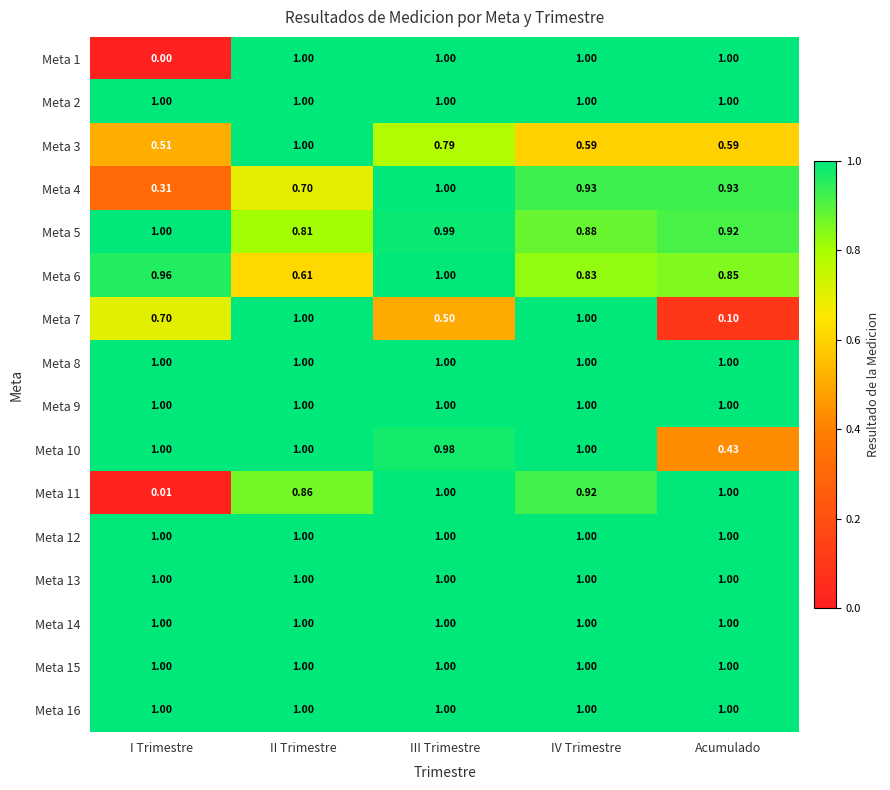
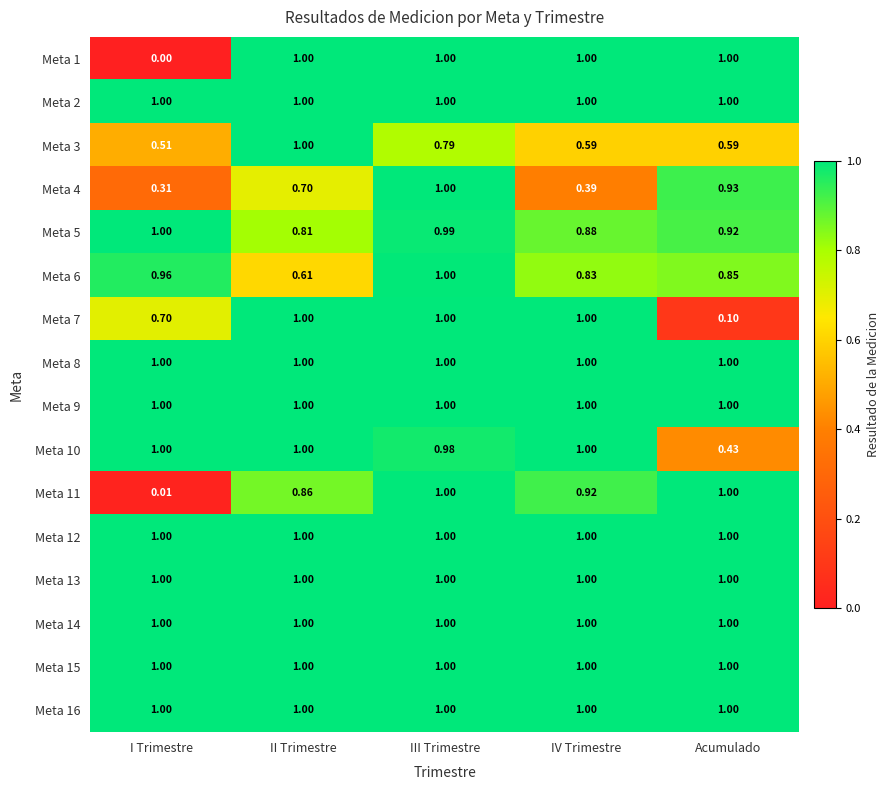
  {
    "Meta 1": {
      "I Trimestre": 0.00,
      "II Trimestre": 1.00,
      "III Trimestre": 1.00,
      "IV Trimestre": 1.00,
      "Acumulado": 1.00
    },
    "Meta 2": {
      "I Trimestre": 1.00,
      "II Trimestre": 1.00,
      "III Trimestre": 1.00,
      "IV Trimestre": 1.00,
      "Acumulado": 1.00
    },
    "Meta 3": {
      "I Trimestre": 0.51,
      "II Trimestre": 1.00,
      "III Trimestre": 0.79,
      "IV Trimestre": 0.59,
      "Acumulado": 0.59
    },
    "Meta 4": {
      "I Trimestre": 0.31,
      "II Trimestre": 0.70,
      "III Trimestre": 1.00,
-     "IV Trimestre": 0.93,
+     "IV Trimestre": 0.39,
      "Acumulado": 0.93
    },
    "Meta 5": {
      "I Trimestre": 1.00,
      "II Trimestre": 0.81,
      "III Trimestre": 0.99,
      "IV Trimestre": 0.88,
      "Acumulado": 0.92
    },
    "Meta 6": {
      "I Trimestre": 0.96,
      "II Trimestre": 0.61,
      "III Trimestre": 1.00,
      "IV Trimestre": 0.83,
      "Acumulado": 0.85
    },
    "Meta 7": {
      "I Trimestre": 0.70,
      "II Trimestre": 1.00,
-     "III Trimestre": 0.50,
+     "III Trimestre": 1.00,
      "IV Trimestre": 1.00,
      "Acumulado": 0.10
    },
    "Meta 8": {
      "I Trimestre": 1.00,
      "II Trimestre": 1.00,
      "III Trimestre": 1.00,
      "IV Trimestre": 1.00,
      "Acumulado": 1.00
    },
    "Meta 9": {
      "I Trimestre": 1.00,
      "II Trimestre": 1.00,
      "III Trimestre": 1.00,
      "IV Trimestre": 1.00,
      "Acumulado": 1.00
    },
    "Meta 10": {
      "I Trimestre": 1.00,
      "II Trimestre": 1.00,
      "III Trimestre": 0.98,
      "IV Trimestre": 1.00,
      "Acumulado": 0.43
    },
    "Meta 11": {
      "I Trimestre": 0.01,
      "II Trimestre": 0.86,
      "III Trimestre": 1.00,
      "IV Trimestre": 0.92,
      "Acumulado": 1.00
    },
    "Meta 12": {
      "I Trimestre": 1.00,
      "II Trimestre": 1.00,
      "III Trimestre": 1.00,
      "IV Trimestre": 1.00,
      "Acumulado": 1.00
    },
    "Meta 13": {
      "I Trimestre": 1.00,
      "II Trimestre": 1.00,
      "III Trimestre": 1.00,
      "IV Trimestre": 1.00,
      "Acumulado": 1.00
    },
    "Meta 14": {
      "I Trimestre": 1.00,
      "II Trimestre": 1.00,
      "III Trimestre": 1.00,
      "IV Trimestre": 1.00,
      "Acumulado": 1.00
    },
    "Meta 15": {
      "I Trimestre": 1.00,
      "II Trimestre": 1.00,
      "III Trimestre": 1.00,
      "IV Trimestre": 1.00,
      "Acumulado": 1.00
    },
    "Meta 16": {
      "I Trimestre": 1.00,
      "II Trimestre": 1.00,
      "III Trimestre": 1.00,
      "IV Trimestre": 1.00,
      "Acumulado": 1.00
    }
  }
